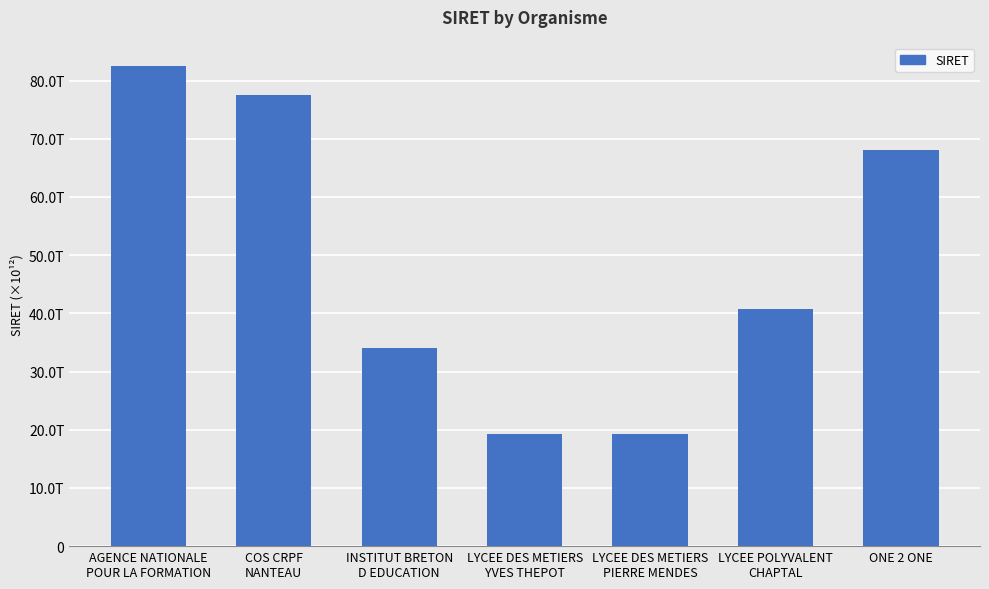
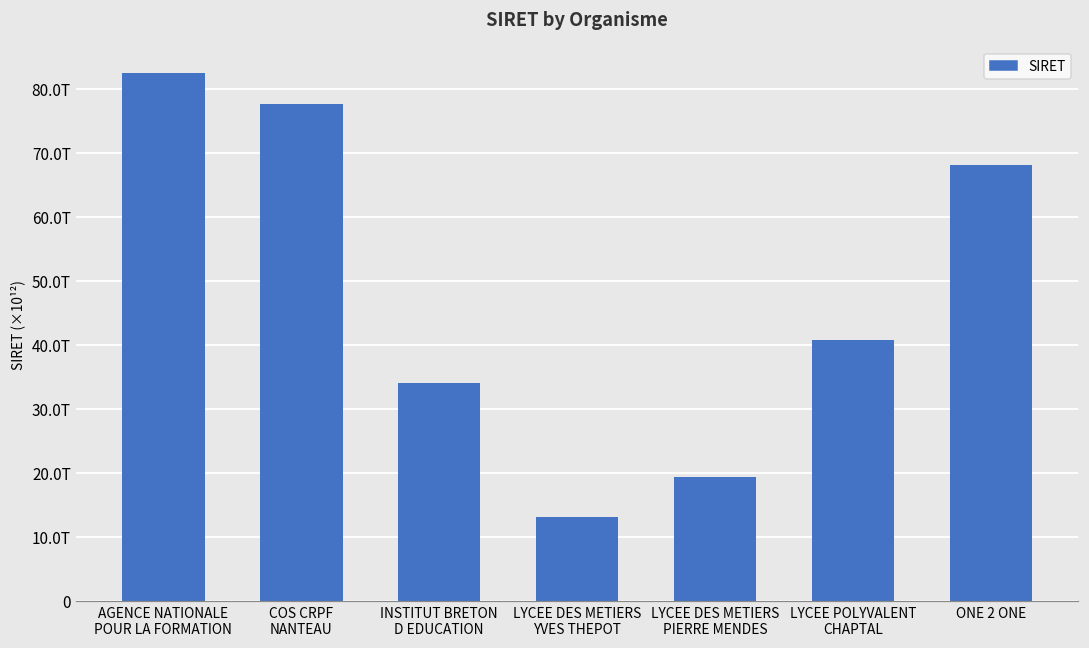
  {
    "AGENCE NATIONALE POUR LA FORMATION": "82T",
    "COS CRPF NANTEAU": "78T",
    "INSTITUT BRETON D EDUCATION": "34T",
-   "LYCEE DES METIERS YVES THEPOT": "19T",
+   "LYCEE DES METIERS YVES THEPOT": "13T",
    "LYCEE DES METIERS PIERRE MENDES": "19T",
    "LYCEE POLYVALENT CHAPTAL": "41T",
    "ONE 2 ONE": "68T"
  }
